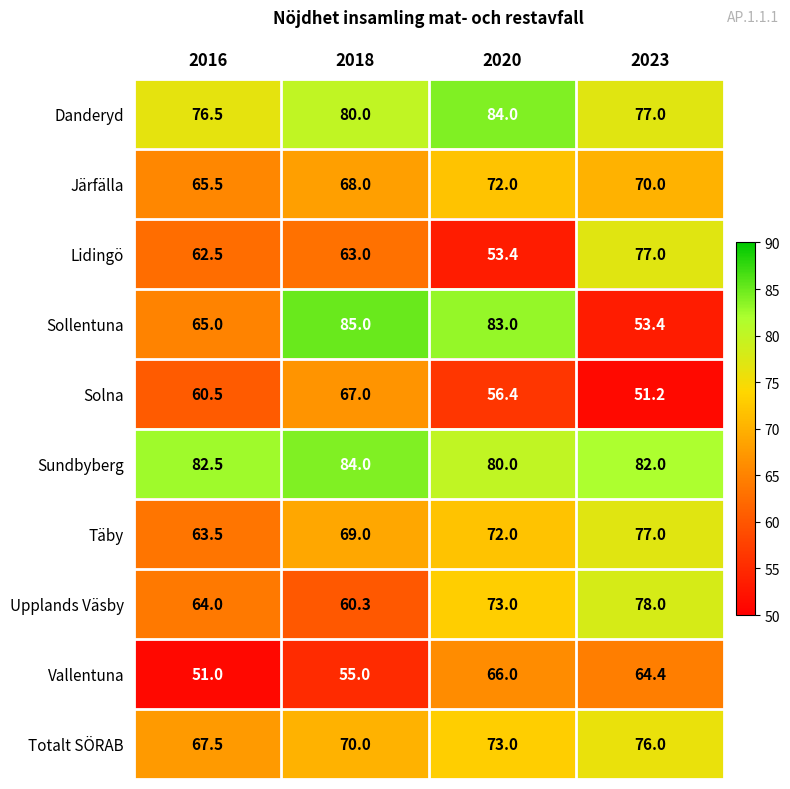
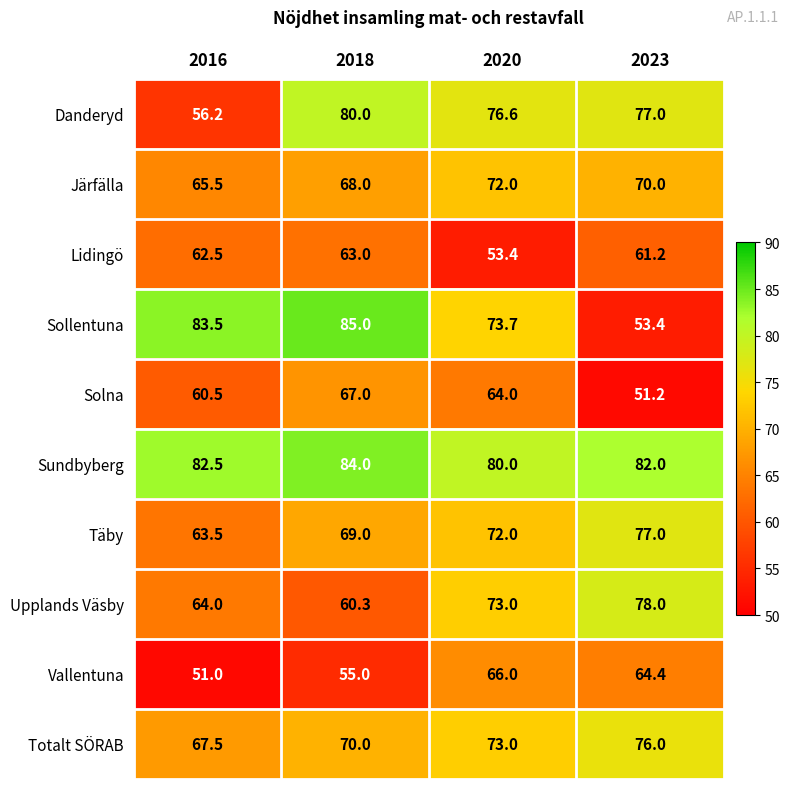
  {
    "Danderyd": {
-     "2016": 76.5,
+     "2016": 56.2,
      "2018": 80.0,
-     "2020": 84.0,
+     "2020": 76.6,
      "2023": 77.0
    },
    "Järfälla": {
      "2016": 65.5,
      "2018": 68.0,
      "2020": 72.0,
      "2023": 70.0
    },
    "Lidingö": {
      "2016": 62.5,
      "2018": 63.0,
      "2020": 53.4,
-     "2023": 77.0
+     "2023": 61.2
    },
    "Sollentuna": {
-     "2016": 65.0,
+     "2016": 83.5,
      "2018": 85.0,
-     "2020": 83.0,
+     "2020": 73.7,
      "2023": 53.4
    },
    "Solna": {
      "2016": 60.5,
      "2018": 67.0,
-     "2020": 56.4,
+     "2020": 64.0,
      "2023": 51.2
    },
    "Sundbyberg": {
      "2016": 82.5,
      "2018": 84.0,
      "2020": 80.0,
      "2023": 82.0
    },
    "Täby": {
      "2016": 63.5,
      "2018": 69.0,
      "2020": 72.0,
      "2023": 77.0
    },
    "Upplands Väsby": {
      "2016": 64.0,
      "2018": 60.3,
      "2020": 73.0,
      "2023": 78.0
    },
    "Vallentuna": {
      "2016": 51.0,
      "2018": 55.0,
      "2020": 66.0,
      "2023": 64.4
    },
    "Totalt SÖRAB": {
      "2016": 67.5,
      "2018": 70.0,
      "2020": 73.0,
      "2023": 76.0
    }
  }
